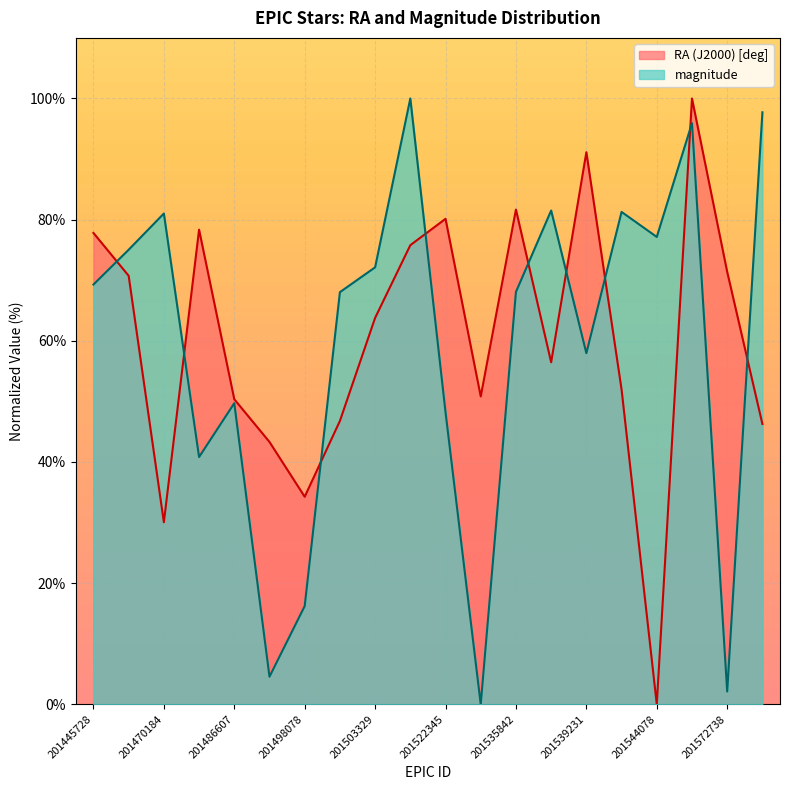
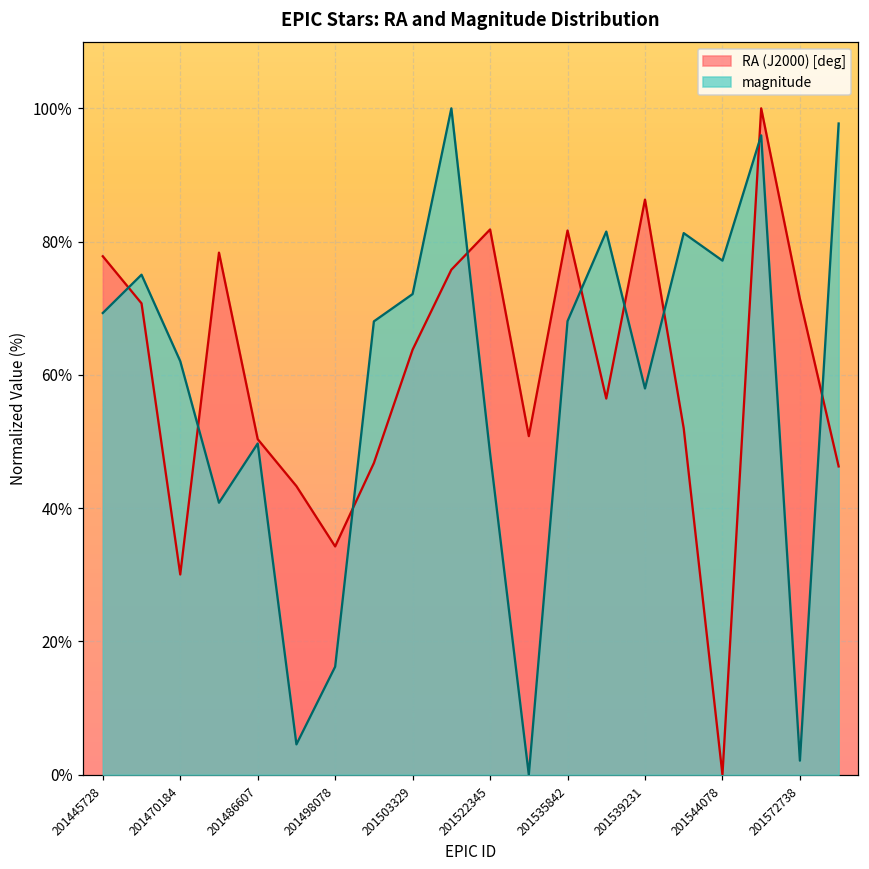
  {
    "RA (J2000) [deg]": {
      "201445728": "78%",
      "201470184": "30%",
      "201486607": "50%",
      "201498078": "34%",
      "201503329": "64%",
-     "201522345": "80%",
+     "201522345": "82%",
      "201535842": "82%",
-     "201539231": "91%",
+     "201539231": "86%",
      "201544078": "0%",
      "201572738": "71%"
    },
    "magnitude": {
      "201445728": "69%",
-     "201470184": "81%",
+     "201470184": "62%",
      "201486607": "50%",
      "201498078": "16%",
      "201503329": "72%",
      "201522345": "48%",
      "201535842": "68%",
      "201539231": "58%",
      "201544078": "77%",
      "201572738": "2%"
    }
  }
